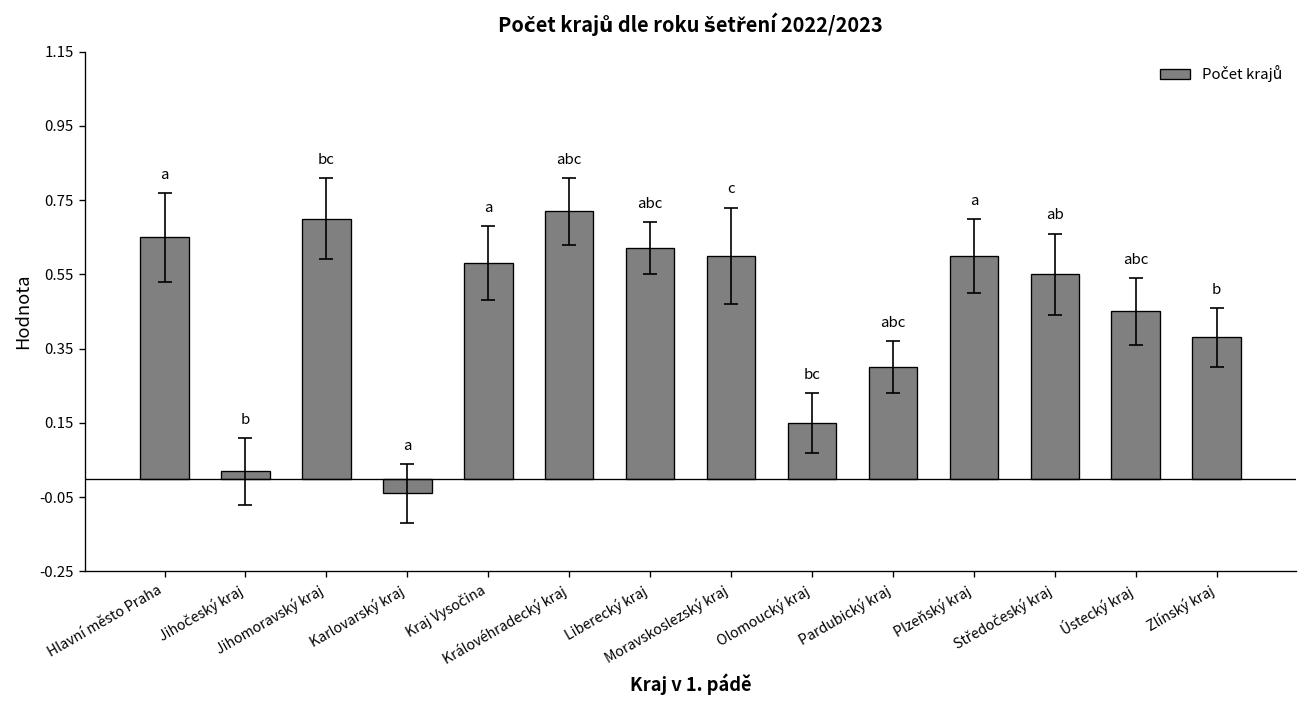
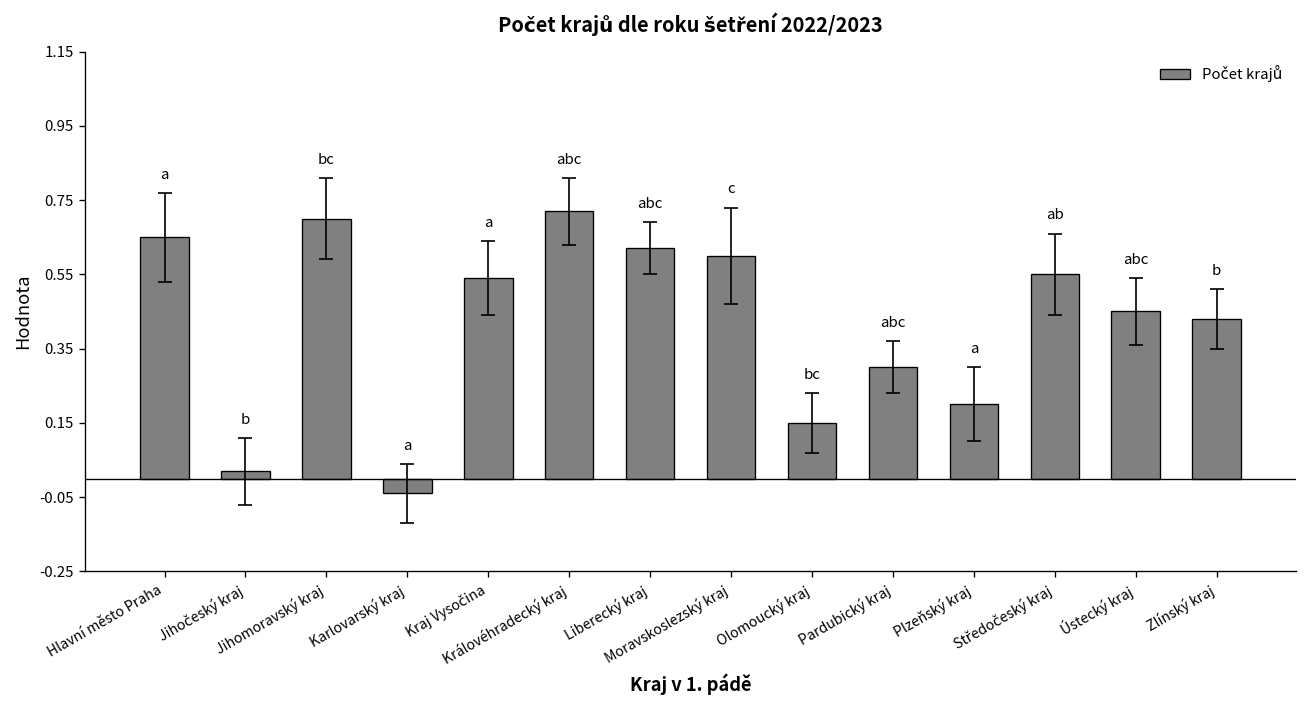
  {
    "Počet krajů": {
      "Hlavní město Praha": 0.65,
      "Jihočeský kraj": 0.02,
      "Jihomoravský kraj": 0.70,
      "Karlovarský kraj": -0.04,
-     "Kraj Vysočina": 0.58,
+     "Kraj Vysočina": 0.54,
      "Královéhradecký kraj": 0.72,
      "Liberecký kraj": 0.62,
      "Moravskoslezský kraj": 0.60,
      "Olomoucký kraj": 0.15,
      "Pardubický kraj": 0.30,
-     "Plzeňský kraj": 0.6,
+     "Plzeňský kraj": 0.2,
      "Středočeský kraj": 0.55,
      "Ústecký kraj": 0.45,
-     "Zlínský kraj": 0.38
+     "Zlínský kraj": 0.43
    }
  }
